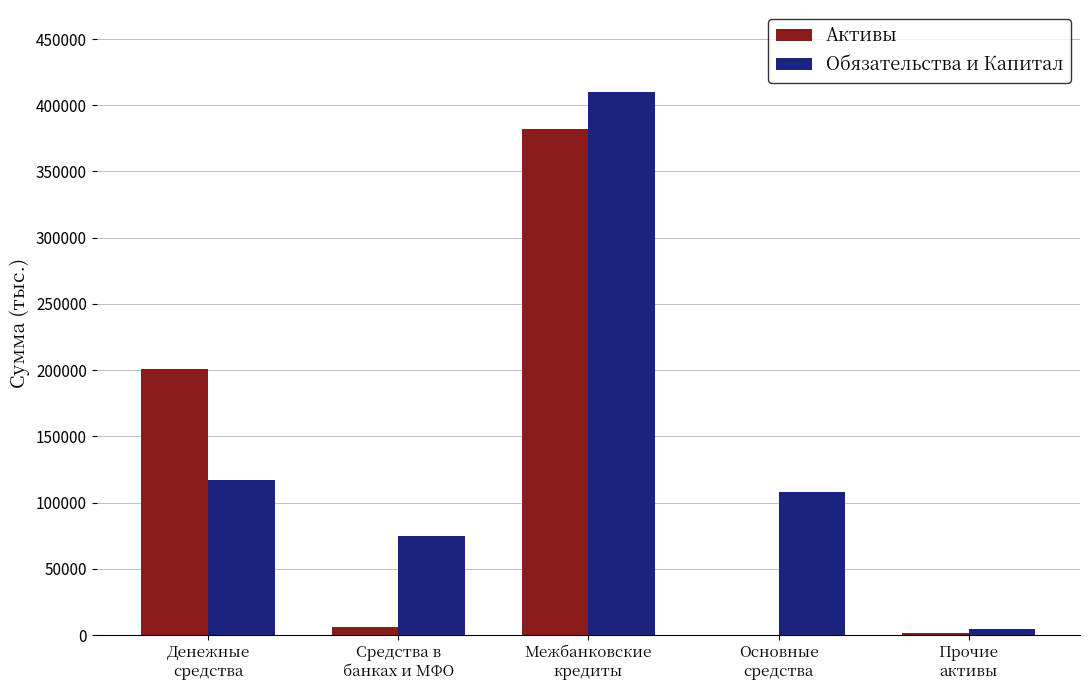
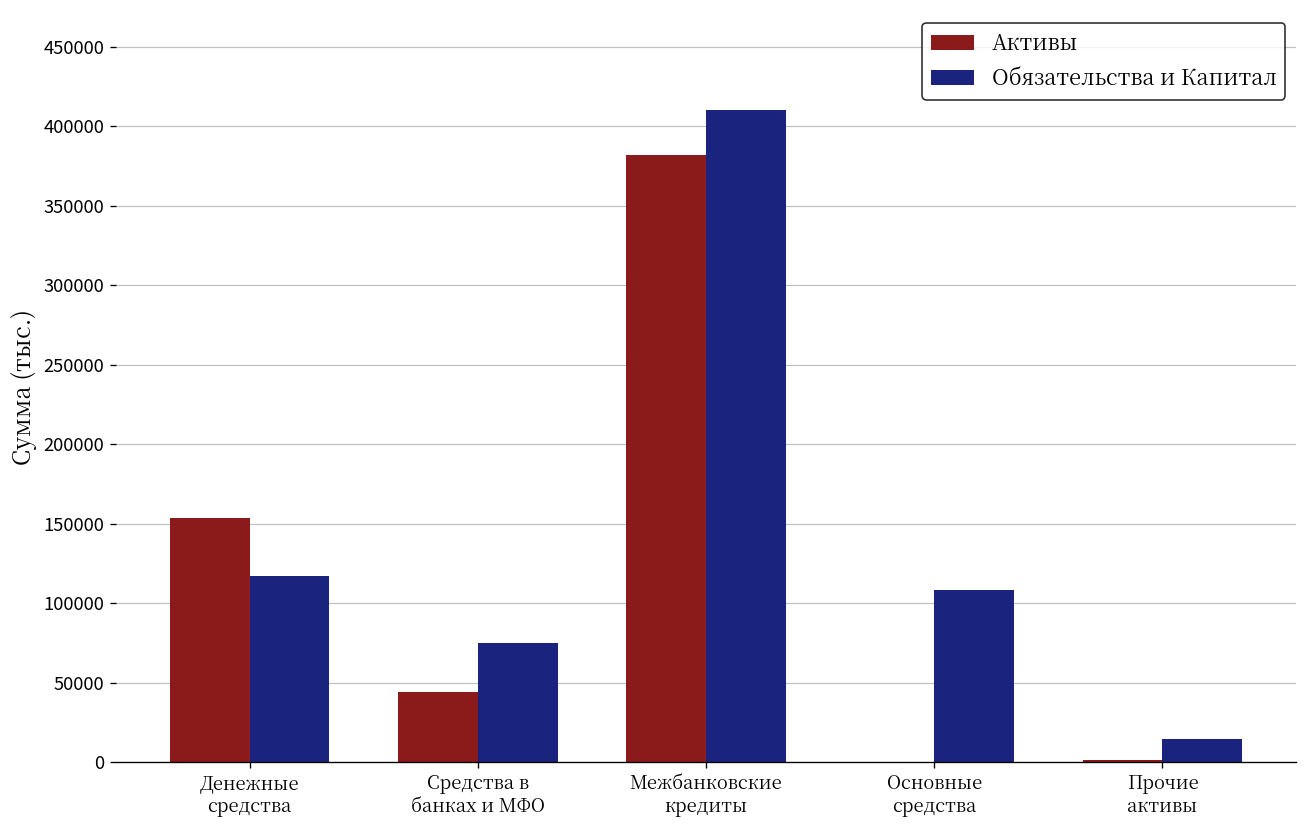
  {
    "Активы": {
-     "Денежные средства": 201000,
-     "Средства в банках и МФО": 6000,
+     "Денежные средства": 154000,
+     "Средства в банках и МФО": 44000,
      "Межбанковские кредиты": 382000
    },
    "Обязательства и Капитал": {
      "Денежные средства": 117000,
      "Средства в банках и МФО": 75000,
      "Межбанковские кредиты": 410000,
      "Основные средства": 108000,
-     "Прочие активы": 5000
+     "Прочие активы": 14000
    }
  }
